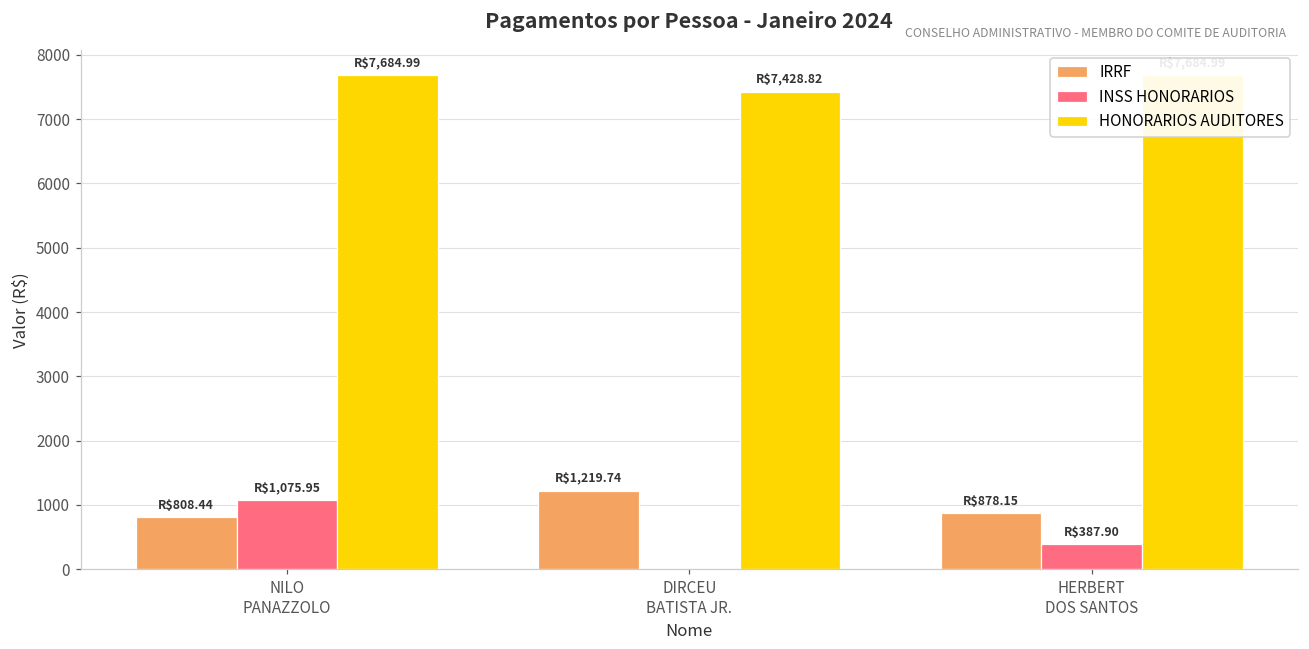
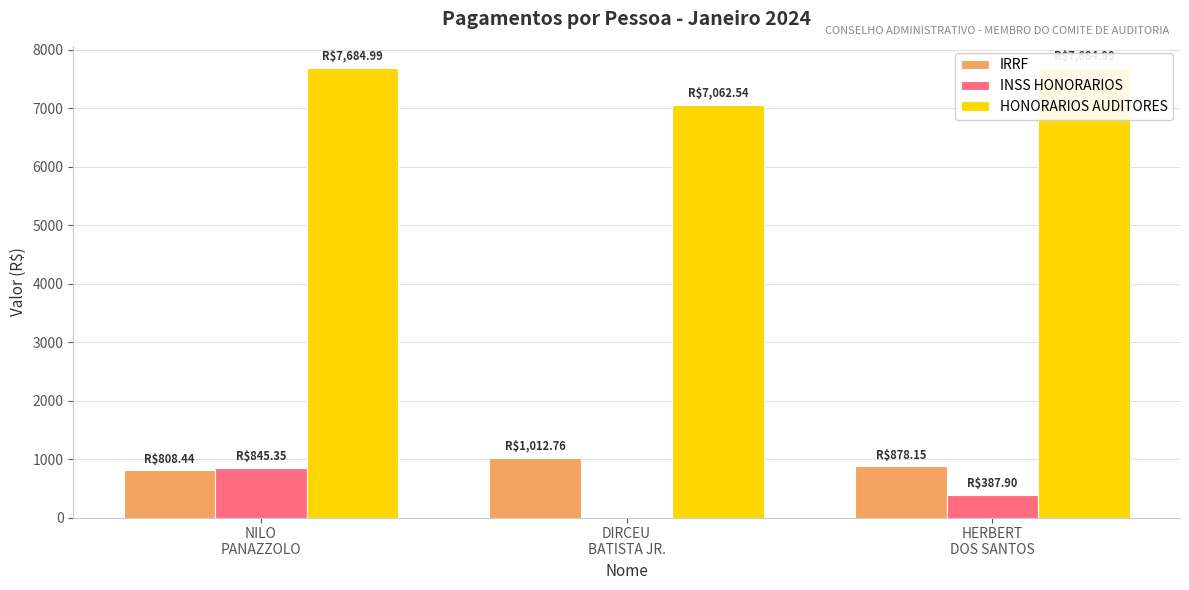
  {
    "IRRF": {
      "NILO PANAZZOLO": "$808.44",
-     "DIRCEU BATISTA JR.": "$1,219.74",
+     "DIRCEU BATISTA JR.": "$1,012.76",
      "HERBERT DOS SANTOS": "$878.15"
    },
    "INSS HONORARIOS": {
-     "NILO PANAZZOLO": "$1,075.95",
+     "NILO PANAZZOLO": "$845.35",
      "HERBERT DOS SANTOS": "$387.90"
    },
    "HONORARIOS AUDITORES": {
      "NILO PANAZZOLO": "$7,684.99",
-     "DIRCEU BATISTA JR.": "$7,428.82"
+     "DIRCEU BATISTA JR.": "$7,062.54"
    }
  }
